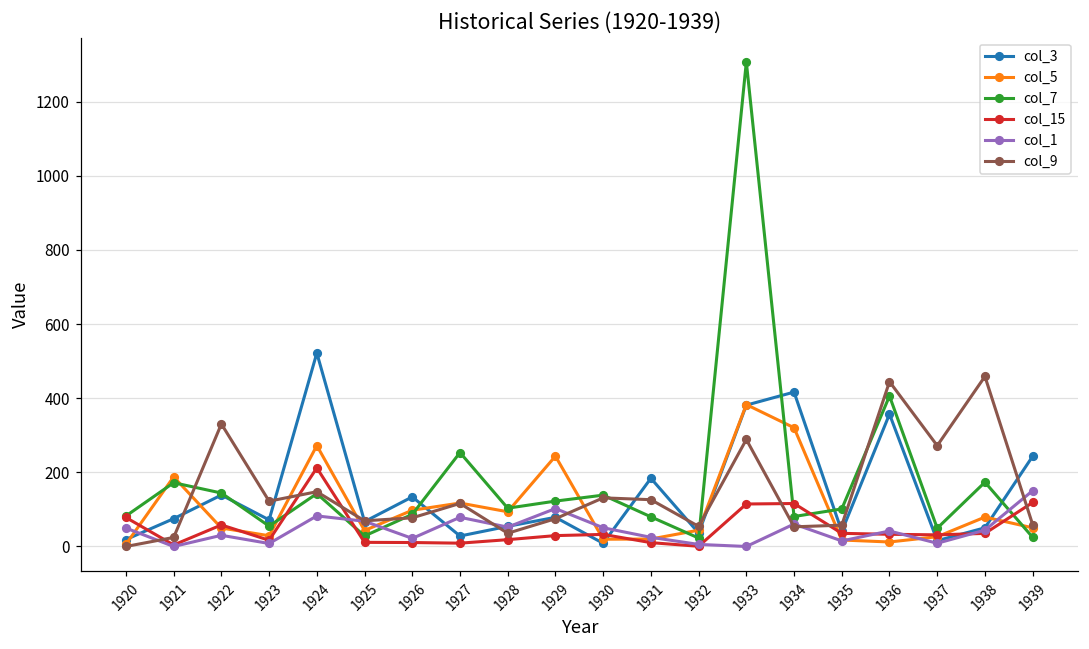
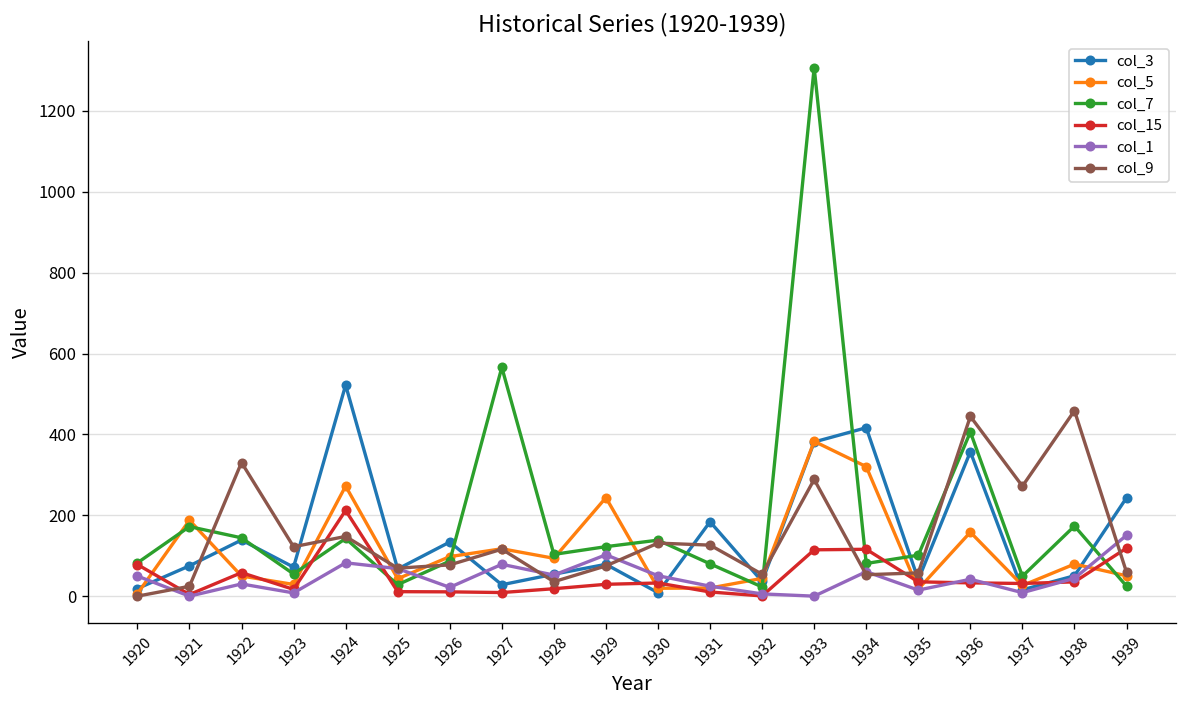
  {
    "col_3": {
      "1920": 20,
      "1921": 70,
      "1923": 70,
      "1924": 520,
      "1926": 130,
      "1927": 30,
      "1930": 10,
      "1931": 180,
      "1932": 40,
      "1934": 420,
      "1936": 360,
      "1939": 240
    },
    "col_5": {
      "1921": 190,
      "1922": 50,
      "1923": 30,
      "1924": 270,
      "1925": 40,
      "1926": 100,
      "1928": 90,
      "1929": 240,
      "1930": 20,
      "1932": 40,
      "1934": 320,
-     "1936": 10,
+     "1936": 160,
      "1938": 80,
      "1939": 50
    },
    "col_7": {
      "1921": 170,
      "1923": 50,
      "1925": 30,
      "1926": 90,
-     "1927": 250,
+     "1927": 570,
      "1928": 100,
      "1929": 120,
      "1931": 80,
      "1932": 20,
      "1933": 1310,
      "1934": 80,
      "1935": 100,
      "1936": 410,
      "1937": 50,
      "1938": 170,
      "1939": 20
    },
    "col_15": {
      "1922": 60,
      "1923": 20,
      "1924": 210,
      "1925": 10,
      "1926": 10,
      "1927": 10,
      "1928": 20,
      "1929": 30,
      "1930": 30,
      "1931": 10,
      "1933": 110,
      "1934": 120,
      "1936": 30,
      "1938": 40,
      "1939": 120
    },
    "col_1": {
      "1920": 50,
      "1922": 30,
      "1923": 10,
      "1924": 80,
      "1926": 20,
      "1927": 80,
      "1929": 100,
      "1930": 50,
      "1933": 0,
      "1936": 40,
      "1939": 150
    },
    "col_9": {
      "1921": 20,
      "1922": 330,
      "1923": 120,
      "1926": 80,
      "1928": 40,
      "1931": 130,
      "1932": 50,
      "1933": 290,
      "1935": 60,
      "1936": 440,
      "1937": 270,
      "1938": 460,
      "1939": 60
    }
  }
